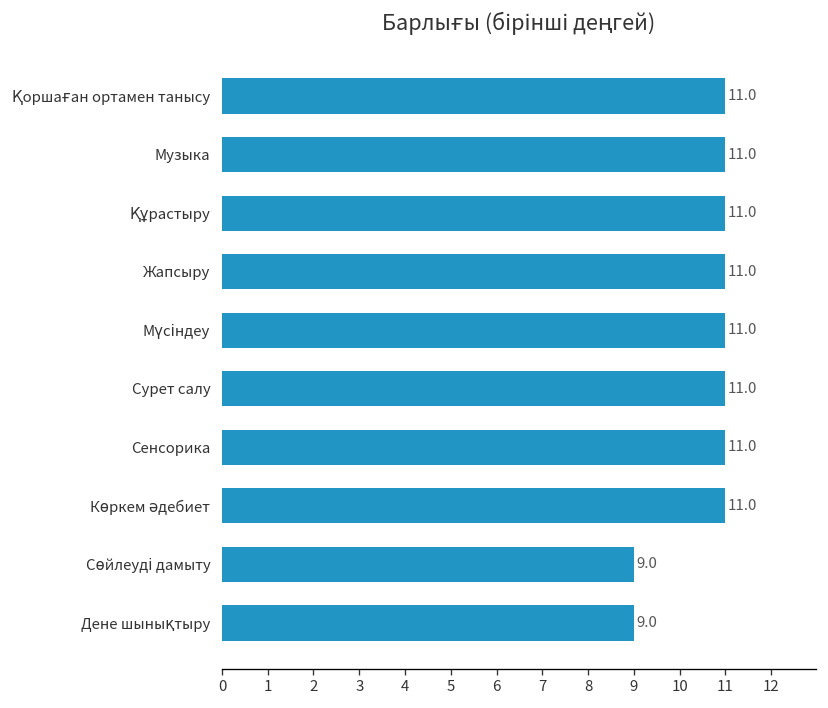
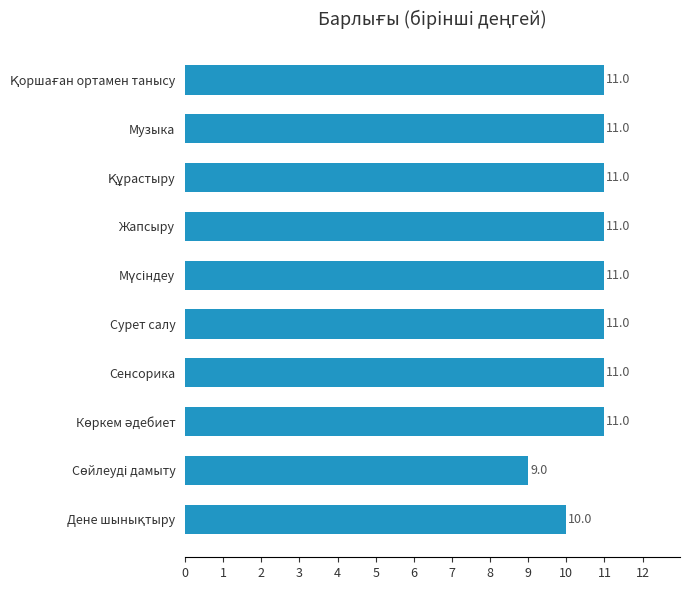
  {
    "Қоршаған ортамен танысу": 11.0,
    "Музыка": 11.0,
    "Құрастыру": 11.0,
    "Жапсыру": 11.0,
    "Мүсіндеу": 11.0,
    "Сурет салу": 11.0,
    "Сенсорика": 11.0,
    "Көркем әдебиет": 11.0,
    "Сөйлеуді дамыту": 9.0,
-   "Дене шынықтыру": 9.0
+   "Дене шынықтыру": 10.0
  }
